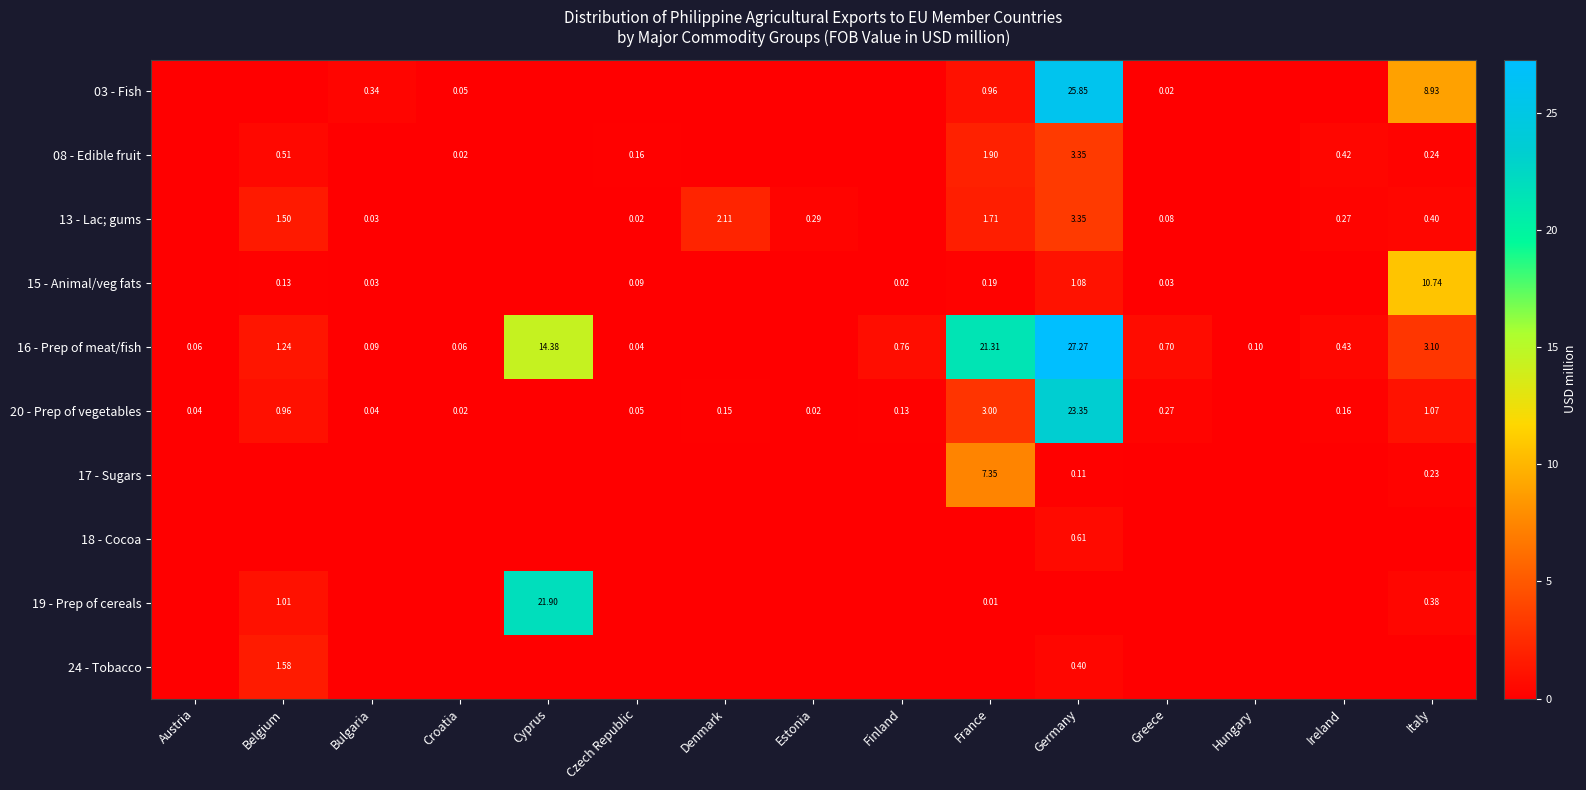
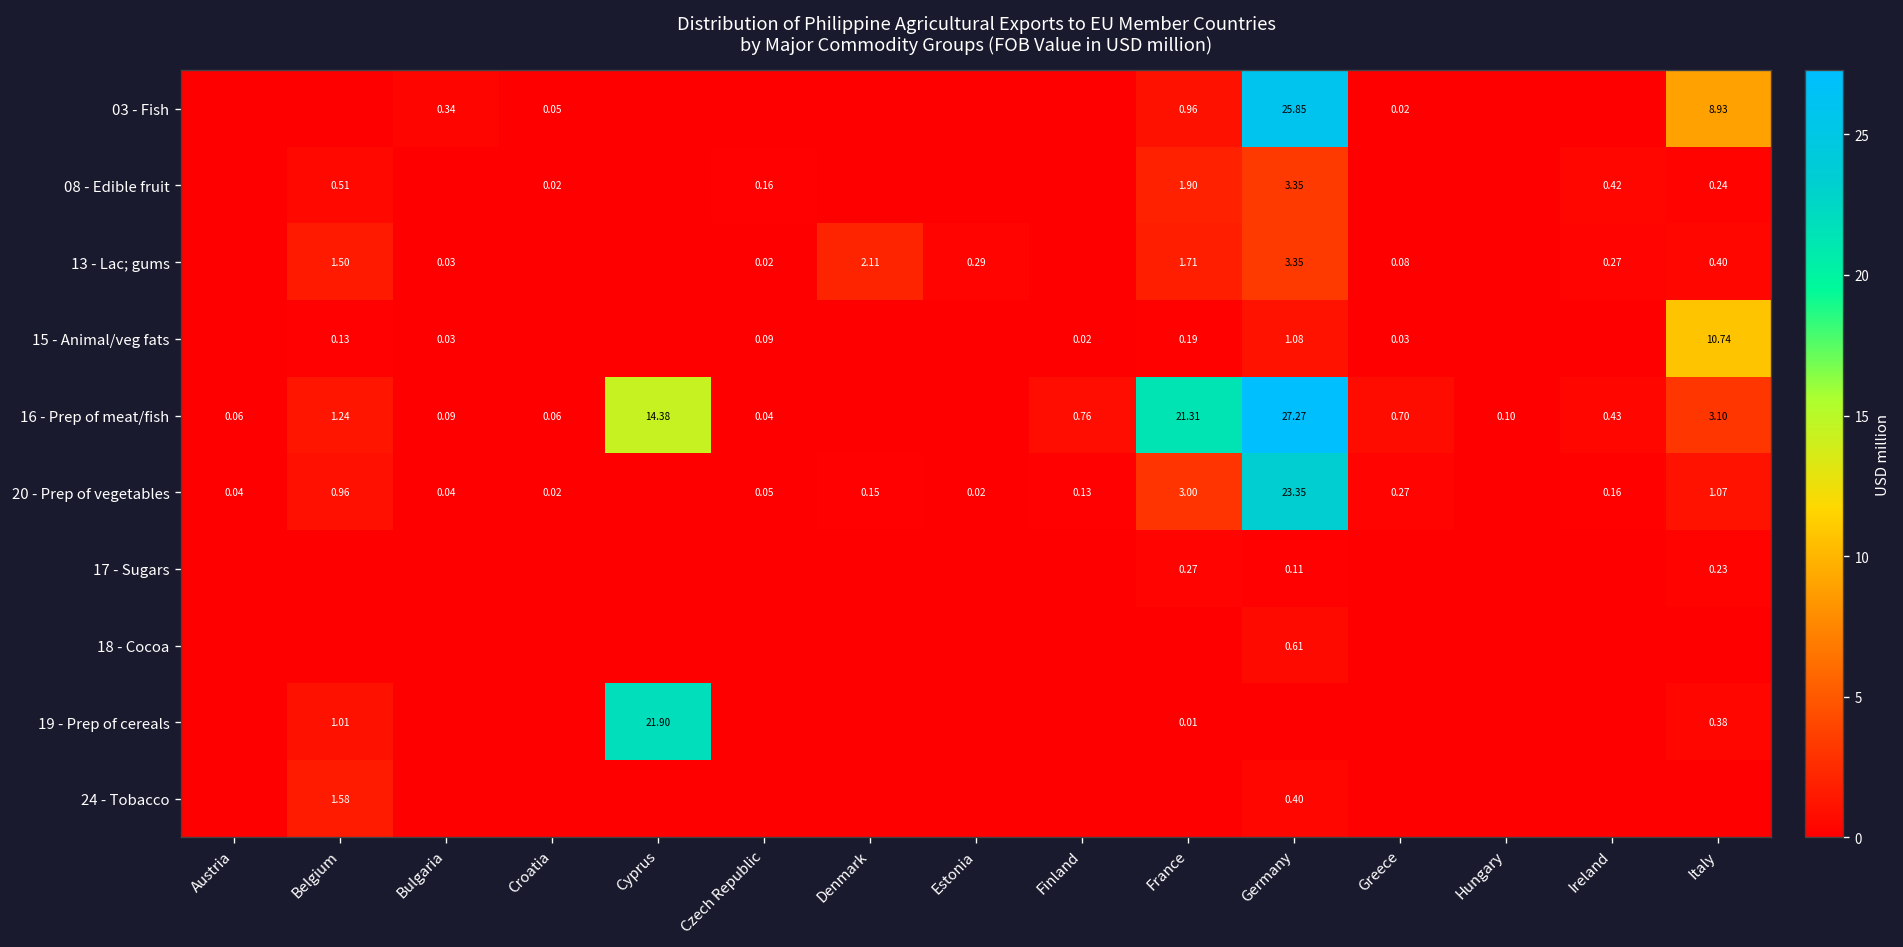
  {
    "03 - Fish": {
      "Bulgaria": 0.34,
      "Croatia": 0.05,
      "France": 0.96,
      "Germany": 25.85,
      "Greece": 0.02,
      "Italy": 8.93
    },
    "08 - Edible fruit": {
      "Belgium": 0.51,
      "Croatia": 0.02,
      "Czech Republic": 0.16,
      "France": 1.90,
      "Germany": 3.35,
      "Ireland": 0.42,
      "Italy": 0.24
    },
    "13 - Lac; gums": {
      "Belgium": 1.50,
      "Bulgaria": 0.03,
      "Czech Republic": 0.02,
      "Denmark": 2.11,
      "Estonia": 0.29,
      "France": 1.71,
      "Germany": 3.35,
      "Greece": 0.08,
      "Ireland": 0.27,
      "Italy": 0.40
    },
    "15 - Animal/veg fats": {
      "Belgium": 0.13,
      "Bulgaria": 0.03,
      "Czech Republic": 0.09,
      "Finland": 0.02,
      "France": 0.19,
      "Germany": 1.08,
      "Greece": 0.03,
      "Italy": 10.74
    },
    "16 - Prep of meat/fish": {
      "Austria": 0.06,
      "Belgium": 1.24,
      "Bulgaria": 0.09,
      "Croatia": 0.06,
      "Cyprus": 14.38,
      "Czech Republic": 0.04,
      "Finland": 0.76,
      "France": 21.31,
      "Germany": 27.27,
      "Greece": 0.70,
      "Hungary": 0.10,
      "Ireland": 0.43,
      "Italy": 3.10
    },
    "20 - Prep of vegetables": {
      "Austria": 0.04,
      "Belgium": 0.96,
      "Bulgaria": 0.04,
      "Croatia": 0.02,
      "Czech Republic": 0.05,
      "Denmark": 0.15,
      "Estonia": 0.02,
      "Finland": 0.13,
      "France": 3.00,
      "Germany": 23.35,
      "Greece": 0.27,
      "Ireland": 0.16,
      "Italy": 1.07
    },
    "17 - Sugars": {
-     "France": 7.35,
+     "France": 0.27,
      "Germany": 0.11,
      "Italy": 0.23
    },
    "18 - Cocoa": {
      "Germany": 0.61
    },
    "19 - Prep of cereals": {
      "Belgium": 1.01,
      "Cyprus": 21.90,
      "France": 0.01,
      "Italy": 0.38
    },
    "24 - Tobacco": {
      "Belgium": 1.58,
      "Germany": 0.40
    }
  }
